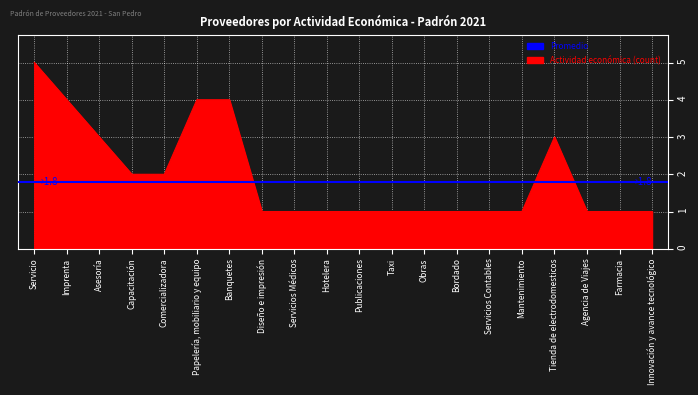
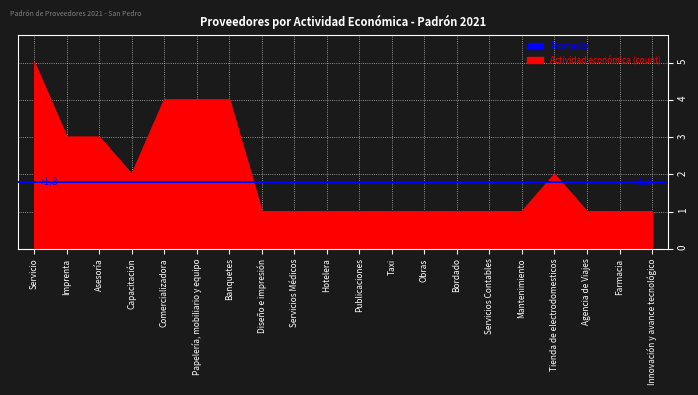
  {
    "Servicio": 5,
-   "Imprenta": 4,
+   "Imprenta": 3,
    "Asesoría": 3,
    "Capacitación": 2,
-   "Comercializadora": 2,
+   "Comercializadora": 4,
    "Papelería, mobiliario y equipo": 4,
    "Banquetes": 4,
    "Diseño e impresión": 1,
    "Servicios Médicos": 1,
    "Hotelera": 1,
    "Publicaciones": 1,
    "Taxi": 1,
    "Obras": 1,
    "Bordado": 1,
    "Servicios Contables": 1,
    "Mantenimiento": 1,
-   "Tienda de electrodomesticos": 3,
+   "Tienda de electrodomesticos": 2,
    "Agencia de Viajes": 1,
    "Farmacia": 1
  }
